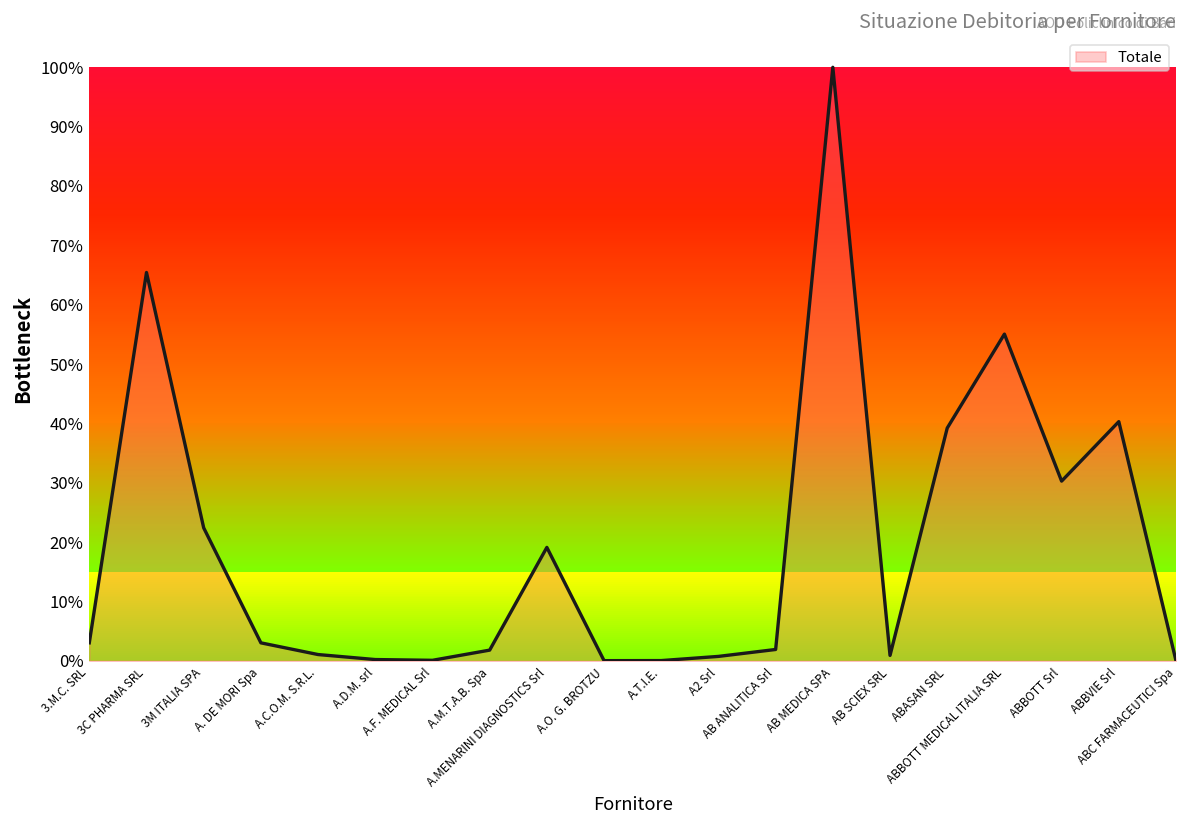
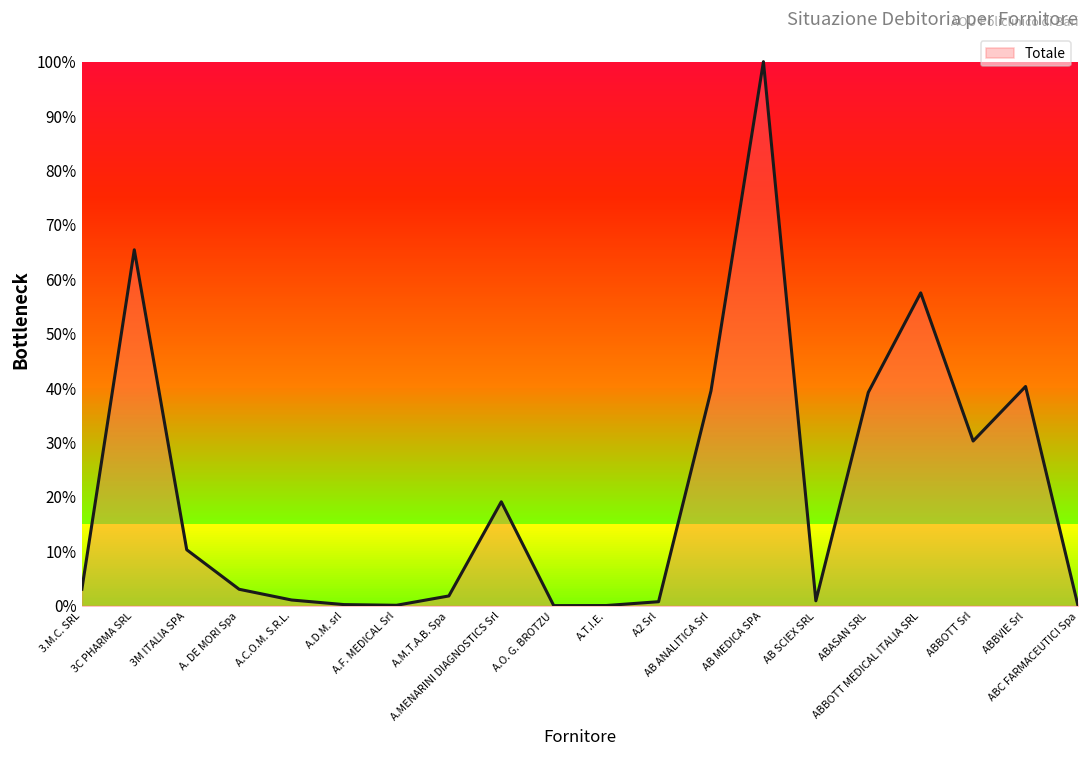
  {
    "3.M.C. SRL": "3%",
    "3C PHARMA SRL": "65%",
-   "3M ITALIA SPA": "22%",
+   "3M ITALIA SPA": "10%",
    "A. DE MORI Spa": "3%",
    "A.C.O.M. S.R.L.": "1%",
    "A.D.M. srl": "0%",
    "A.F. MEDICAL Srl": "0%",
    "A.M.T.A.B. Spa": "2%",
    "A.MENARINI DIAGNOSTICS Srl": "19%",
    "A.O. G. BROTZU": "0%",
    "A.T.I.E.": "0%",
    "A2 Srl": "1%",
-   "AB ANALITICA Srl": "2%",
+   "AB ANALITICA Srl": "40%",
    "AB MEDICA SPA": "100%",
    "AB SCIEX SRL": "1%",
    "ABASAN SRL": "39%",
-   "ABBOTT MEDICAL ITALIA SRL": "55%",
+   "ABBOTT MEDICAL ITALIA SRL": "58%",
    "ABBOTT Srl": "30%",
    "ABBVIE Srl": "40%",
    "ABC FARMACEUTICI Spa": "0%"
  }
